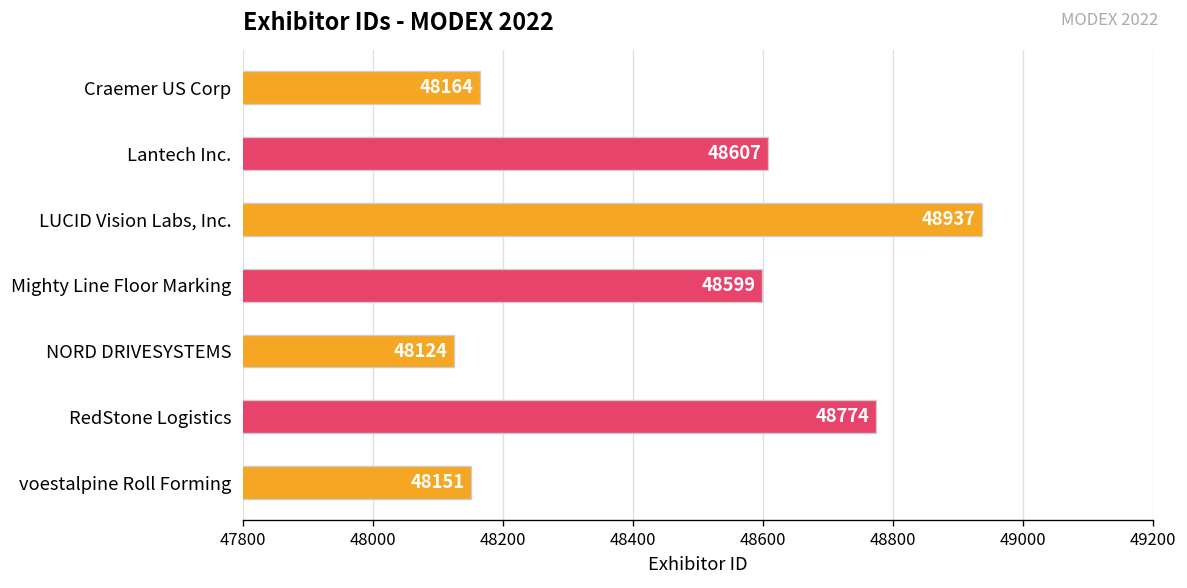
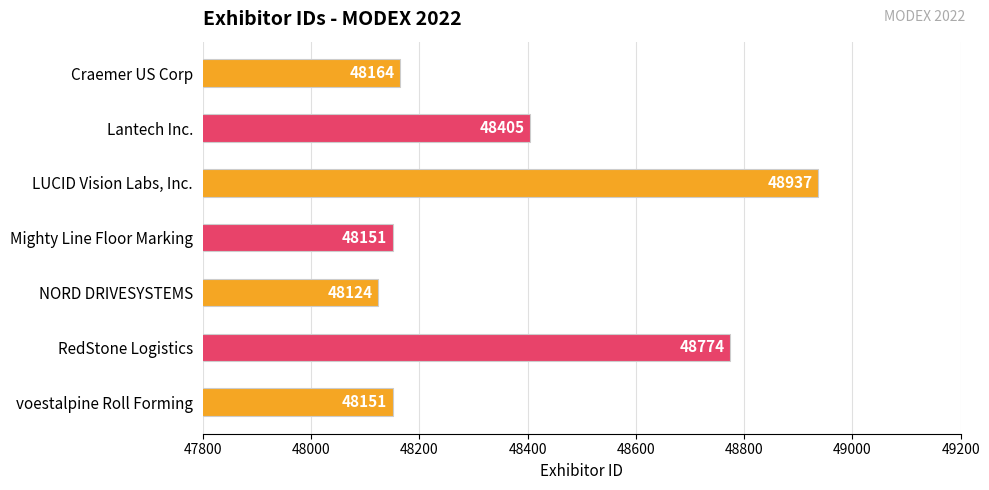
  {
    "Craemer US Corp": 48164,
-   "Lantech Inc.": 48607,
+   "Lantech Inc.": 48405,
    "LUCID Vision Labs, Inc.": 48937,
-   "Mighty Line Floor Marking": 48599,
+   "Mighty Line Floor Marking": 48151,
    "NORD DRIVESYSTEMS": 48124,
    "RedStone Logistics": 48774,
    "voestalpine Roll Forming": 48151
  }
